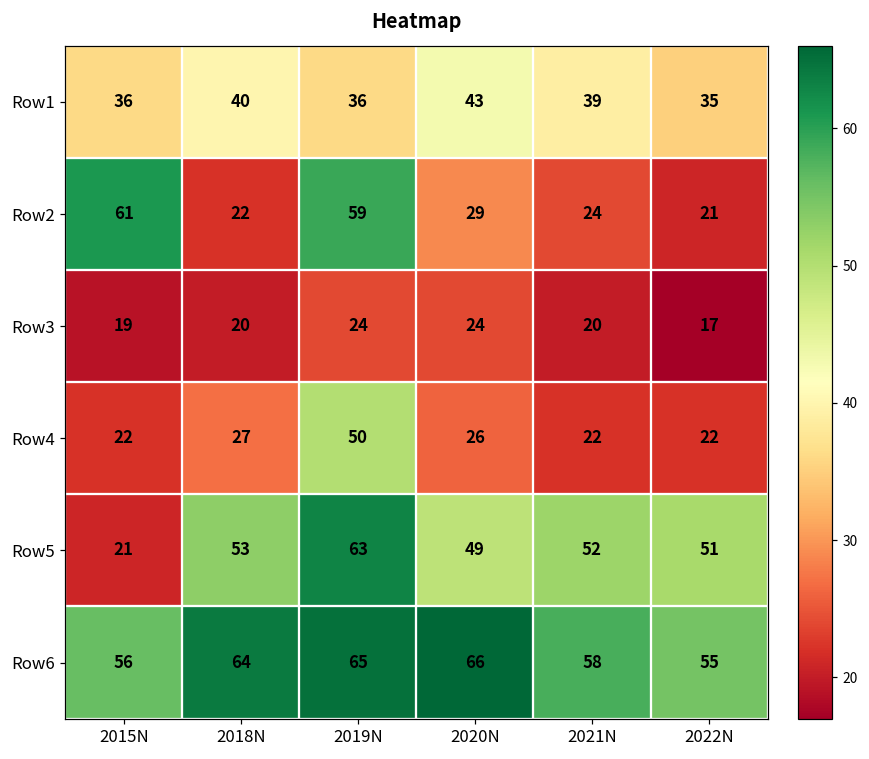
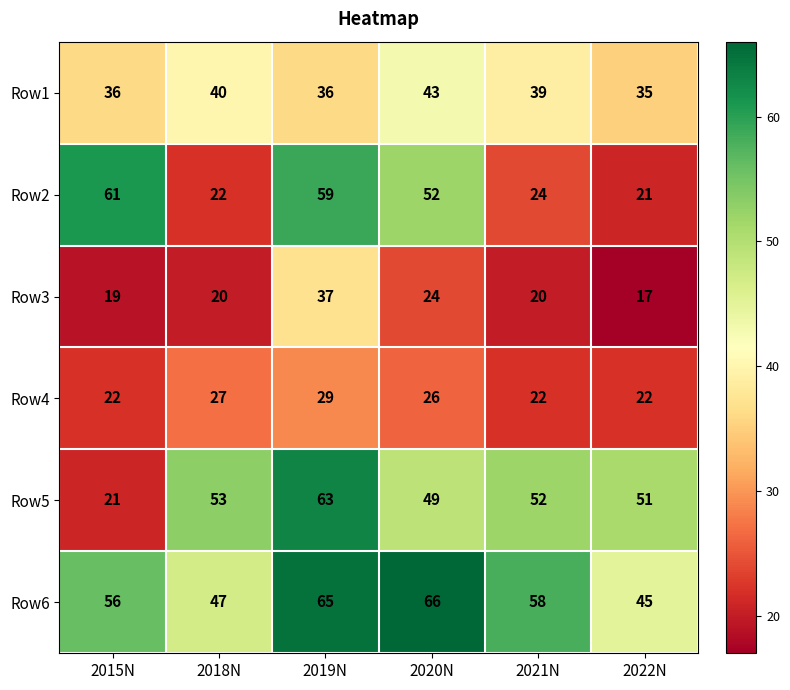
  {
    "Row1": {
      "2015N": 36,
      "2018N": 40,
      "2019N": 36,
      "2020N": 43,
      "2021N": 39,
      "2022N": 35
    },
    "Row2": {
      "2015N": 61,
      "2018N": 22,
      "2019N": 59,
-     "2020N": 29,
+     "2020N": 52,
      "2021N": 24,
      "2022N": 21
    },
    "Row3": {
      "2015N": 19,
      "2018N": 20,
-     "2019N": 24,
+     "2019N": 37,
      "2020N": 24,
      "2021N": 20,
      "2022N": 17
    },
    "Row4": {
      "2015N": 22,
      "2018N": 27,
-     "2019N": 50,
+     "2019N": 29,
      "2020N": 26,
      "2021N": 22,
      "2022N": 22
    },
    "Row5": {
      "2015N": 21,
      "2018N": 53,
      "2019N": 63,
      "2020N": 49,
      "2021N": 52,
      "2022N": 51
    },
    "Row6": {
      "2015N": 56,
-     "2018N": 64,
+     "2018N": 47,
      "2019N": 65,
      "2020N": 66,
      "2021N": 58,
-     "2022N": 55
+     "2022N": 45
    }
  }
